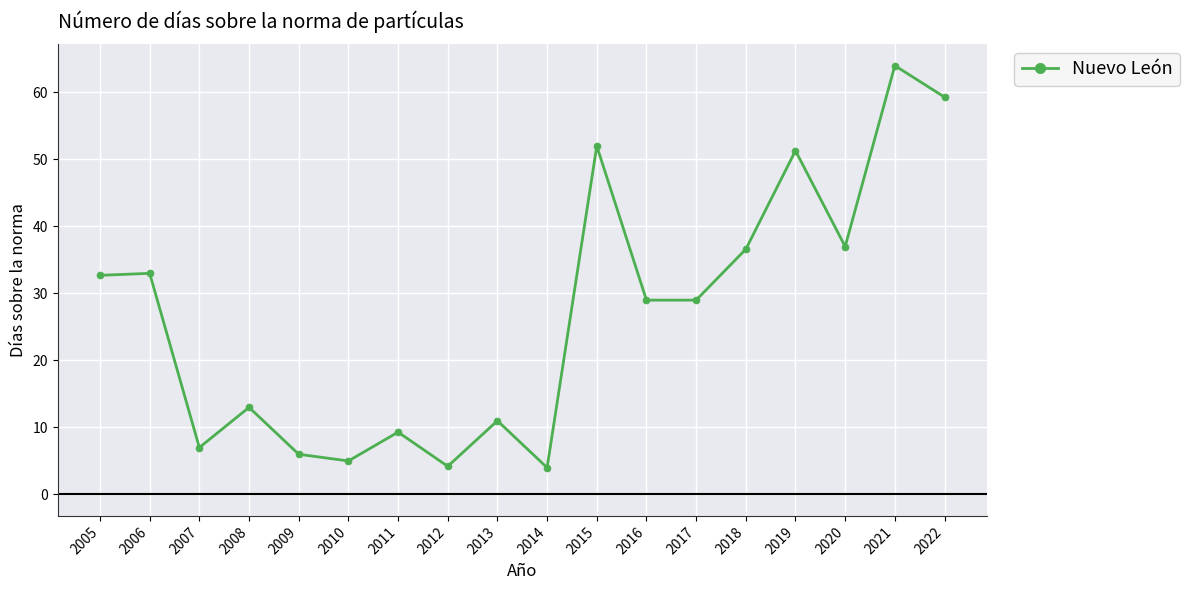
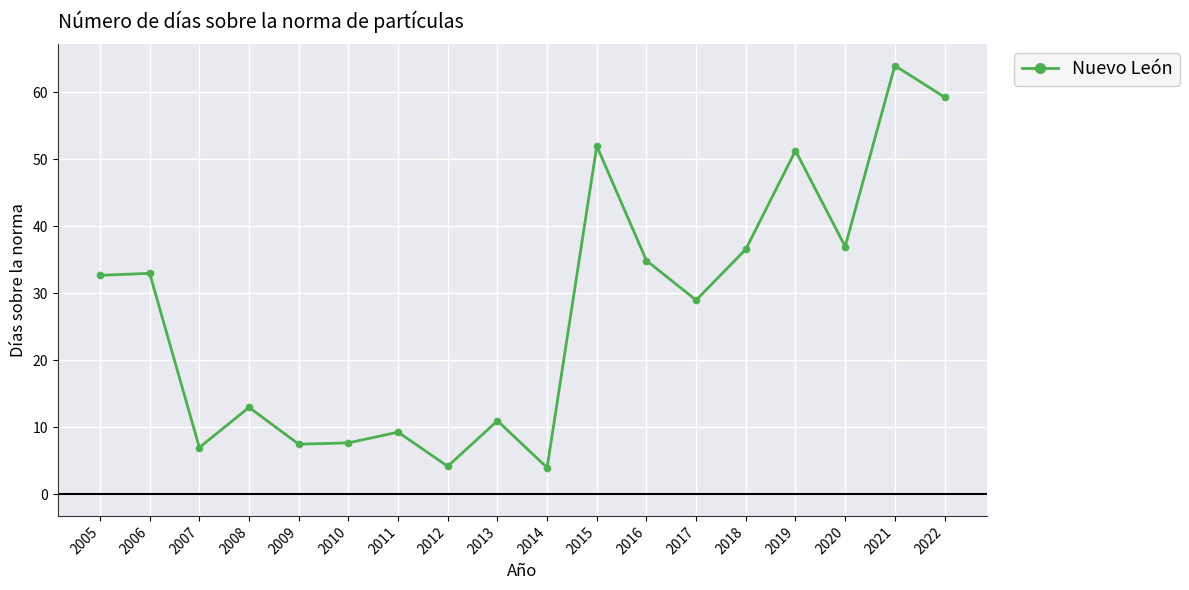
  {
    "2005": 33,
    "2006": 33,
    "2007": 7,
    "2008": 13,
-   "2009": 6,
-   "2010": 5,
+   "2009": 8,
+   "2010": 8,
    "2011": 9,
    "2012": 4,
    "2013": 11,
    "2014": 4,
    "2015": 52,
-   "2016": 29,
+   "2016": 35,
    "2017": 29,
    "2018": 37,
    "2019": 51,
    "2020": 37,
    "2021": 64,
    "2022": 59
  }
